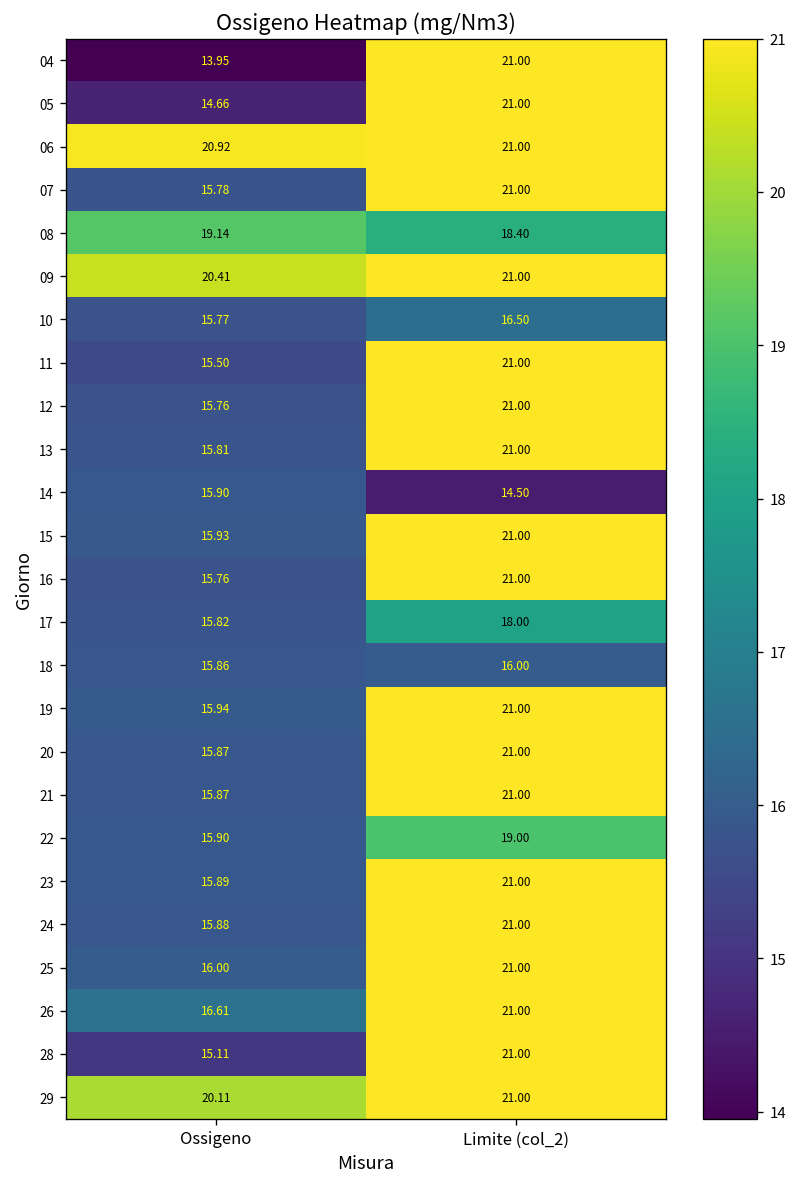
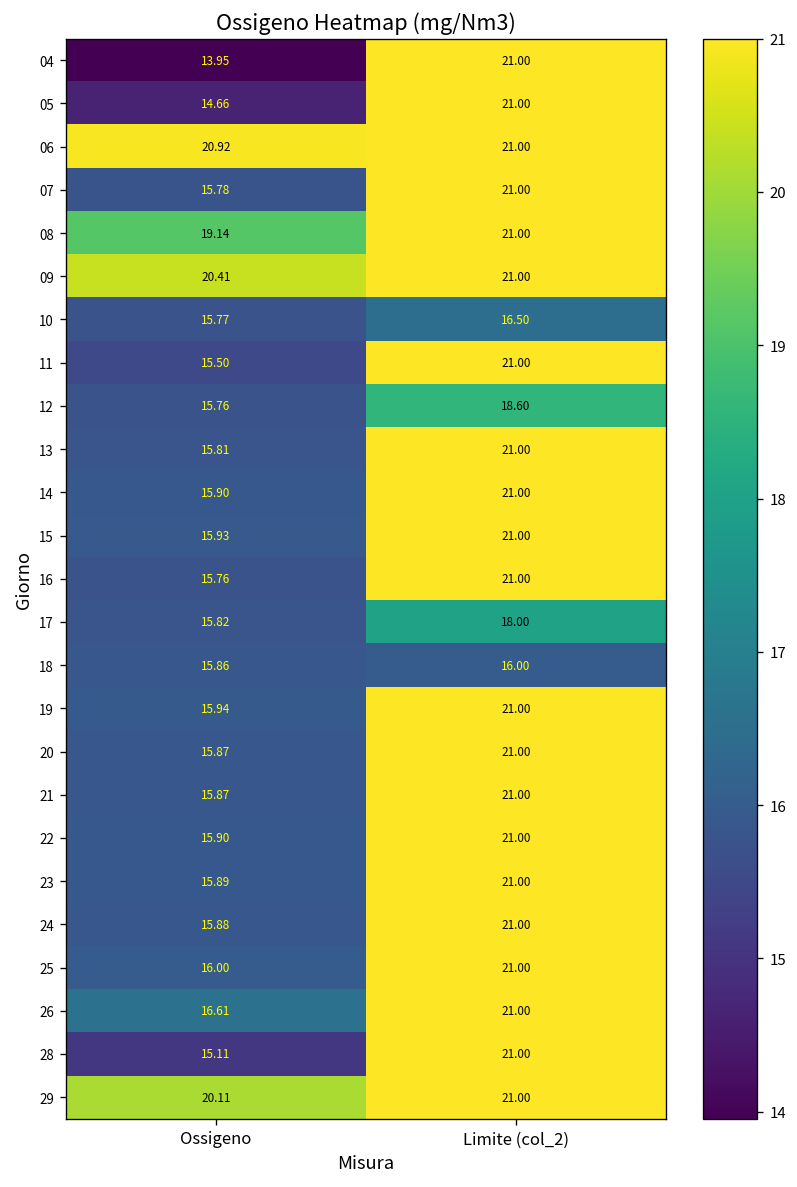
  {
    "04": {
      "Ossigeno": 13.95,
      "Limite (col_2)": 21.00
    },
    "05": {
      "Ossigeno": 14.66,
      "Limite (col_2)": 21.00
    },
    "06": {
      "Ossigeno": 20.92,
      "Limite (col_2)": 21.00
    },
    "07": {
      "Ossigeno": 15.78,
      "Limite (col_2)": 21.00
    },
    "08": {
      "Ossigeno": 19.14,
-     "Limite (col_2)": 18.40
+     "Limite (col_2)": 21.00
    },
    "09": {
      "Ossigeno": 20.41,
      "Limite (col_2)": 21.00
    },
    "10": {
      "Ossigeno": 15.77,
      "Limite (col_2)": 16.50
    },
    "11": {
      "Ossigeno": 15.50,
      "Limite (col_2)": 21.00
    },
    "12": {
      "Ossigeno": 15.76,
-     "Limite (col_2)": 21.00
+     "Limite (col_2)": 18.60
    },
    "13": {
      "Ossigeno": 15.81,
      "Limite (col_2)": 21.00
    },
    "14": {
      "Ossigeno": 15.90,
-     "Limite (col_2)": 14.50
+     "Limite (col_2)": 21.00
    },
    "15": {
      "Ossigeno": 15.93,
      "Limite (col_2)": 21.00
    },
    "16": {
      "Ossigeno": 15.76,
      "Limite (col_2)": 21.00
    },
    "17": {
      "Ossigeno": 15.82,
      "Limite (col_2)": 18.00
    },
    "18": {
      "Ossigeno": 15.86,
      "Limite (col_2)": 16.00
    },
    "19": {
      "Ossigeno": 15.94,
      "Limite (col_2)": 21.00
    },
    "20": {
      "Ossigeno": 15.87,
      "Limite (col_2)": 21.00
    },
    "21": {
      "Ossigeno": 15.87,
      "Limite (col_2)": 21.00
    },
    "22": {
      "Ossigeno": 15.90,
-     "Limite (col_2)": 19.00
+     "Limite (col_2)": 21.00
    },
    "23": {
      "Ossigeno": 15.89,
      "Limite (col_2)": 21.00
    },
    "24": {
      "Ossigeno": 15.88,
      "Limite (col_2)": 21.00
    },
    "25": {
      "Ossigeno": 16.00,
      "Limite (col_2)": 21.00
    },
    "26": {
      "Ossigeno": 16.61,
      "Limite (col_2)": 21.00
    },
    "28": {
      "Ossigeno": 15.11,
      "Limite (col_2)": 21.00
    },
    "29": {
      "Ossigeno": 20.11,
      "Limite (col_2)": 21.00
    }
  }
